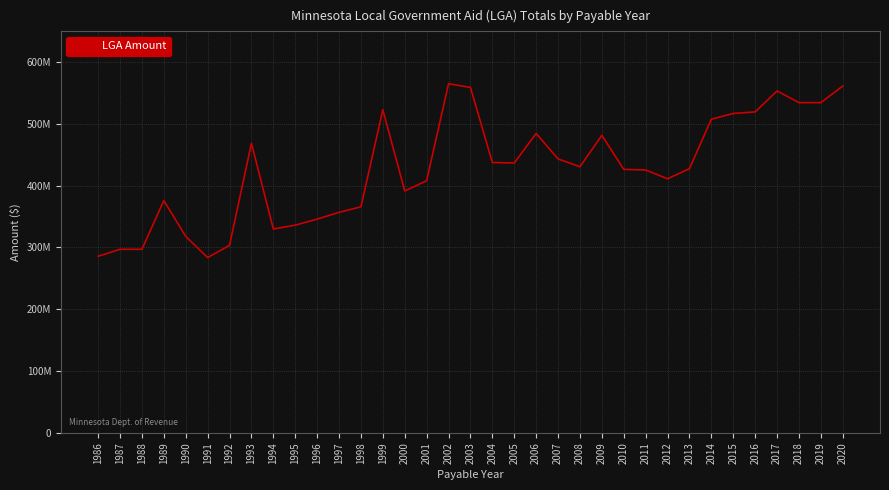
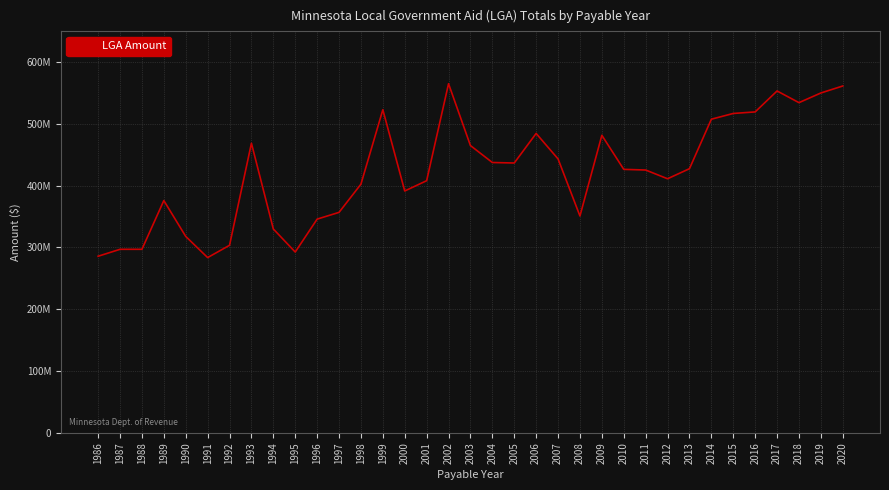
  {
    "1986": 290000000,
    "1987": 300000000,
    "1988": 300000000,
    "1989": 380000000,
    "1990": 320000000,
    "1991": 280000000,
    "1992": 300000000,
    "1993": 470000000,
    "1994": 330000000,
-   "1995": 340000000,
+   "1995": 290000000,
    "1996": 350000000,
    "1997": 360000000,
-   "1998": 370000000,
+   "1998": 400000000,
    "1999": 520000000,
    "2000": 390000000,
    "2001": 410000000,
    "2002": 560000000,
-   "2003": 560000000,
+   "2003": 460000000,
    "2004": 440000000,
    "2005": 440000000,
    "2006": 480000000,
    "2007": 440000000,
-   "2008": 430000000,
+   "2008": 350000000,
    "2009": 480000000,
    "2010": 430000000,
    "2011": 430000000,
    "2012": 410000000,
    "2013": 430000000,
    "2014": 510000000,
    "2015": 520000000,
    "2016": 520000000,
    "2017": 550000000,
    "2018": 530000000,
-   "2019": 530000000,
+   "2019": 550000000,
    "2020": 560000000
  }
